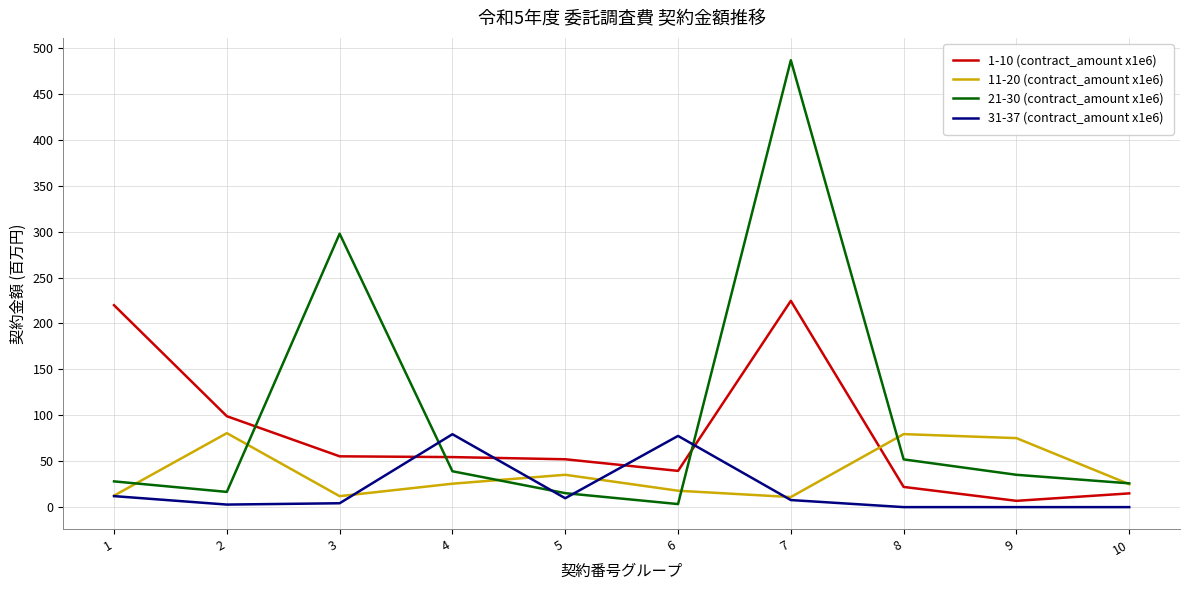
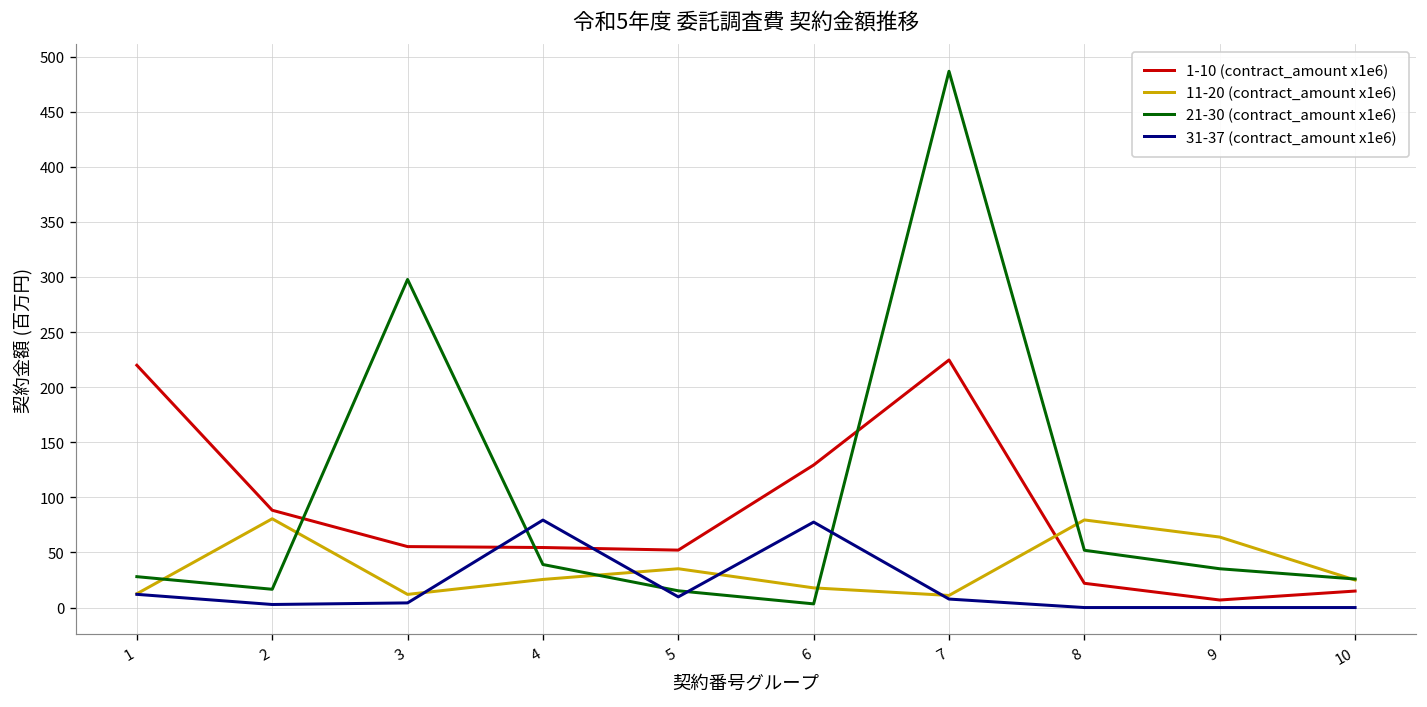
  {
    "1-10 (contract_amount x1e6)": {
      "1": 220,
-     "2": 100,
+     "2": 90,
      "3": 60,
      "4": 50,
      "5": 50,
-     "6": 40,
+     "6": 130,
      "7": 220,
      "8": 20,
      "9": 10,
      "10": 10
    },
    "11-20 (contract_amount x1e6)": {
      "2": 80,
      "3": 10,
      "4": 30,
      "5": 40,
      "6": 20,
      "7": 10,
      "8": 80,
-     "9": 80
+     "9": 60
    },
    "21-30 (contract_amount x1e6)": {
      "1": 30,
      "2": 20,
      "3": 300,
      "4": 40,
      "5": 20,
      "6": 0,
      "7": 490,
      "8": 50,
      "9": 40
    },
    "31-37 (contract_amount x1e6)": {
      "2": 0,
      "3": 0,
      "4": 80,
      "5": 10,
      "6": 80,
      "7": 10,
      "8": 0,
      "9": 0,
      "10": 0
    }
  }
